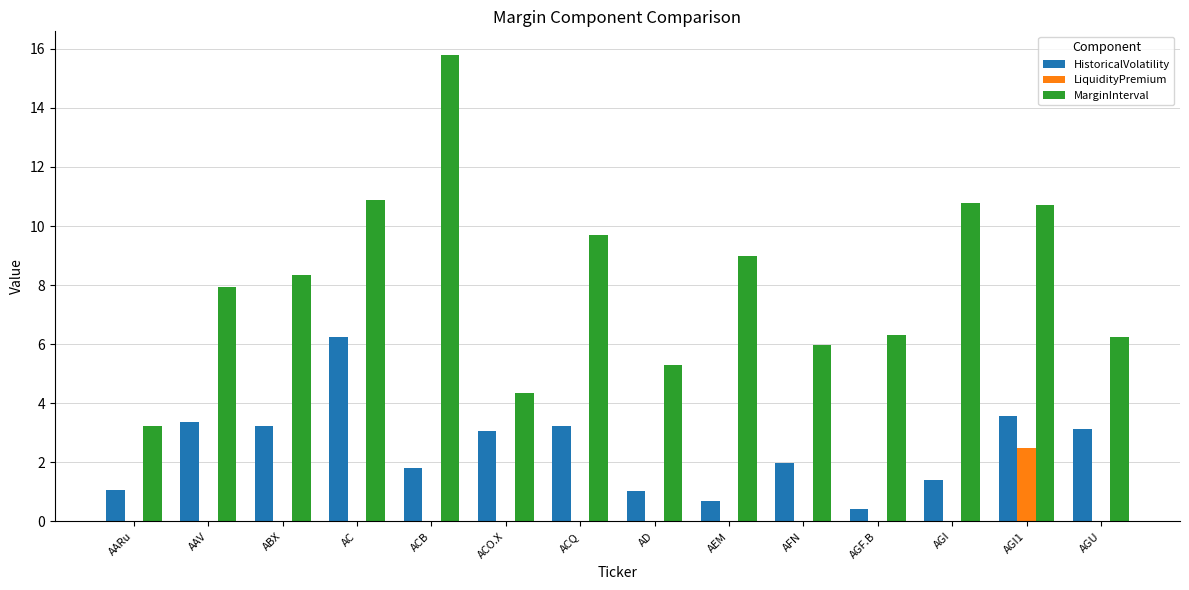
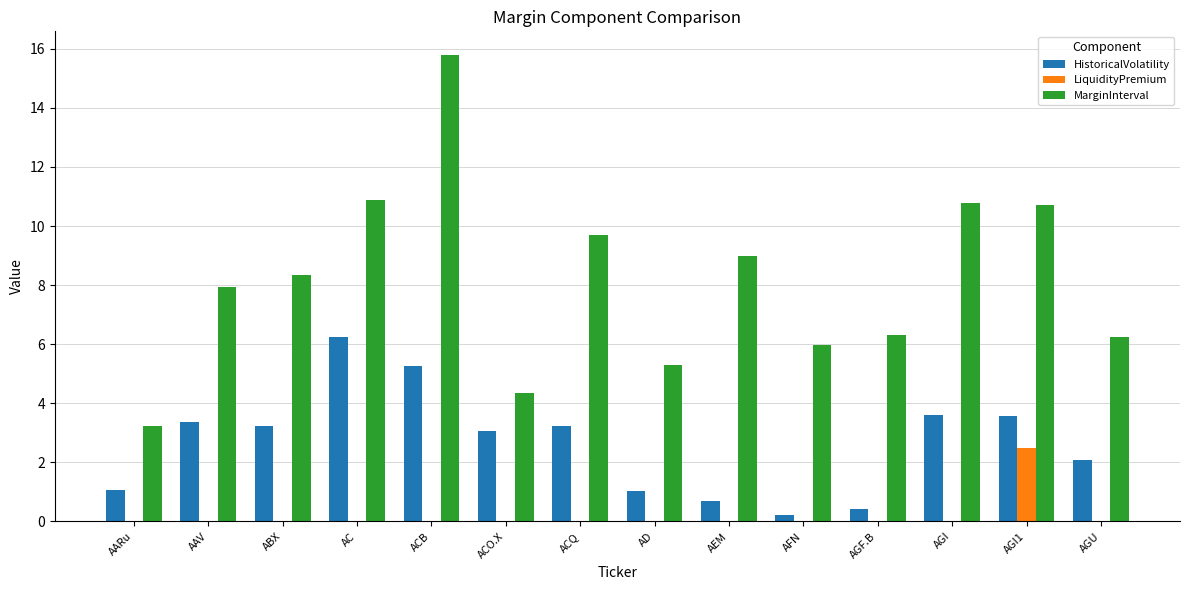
  {
    "HistoricalVolatility": {
      "AARu": 1.1,
      "AAV": 3.4,
      "ABX": 3.2,
      "AC": 6.2,
-     "ACB": 1.8,
+     "ACB": 5.3,
      "ACO.X": 3.1,
      "ACQ": 3.2,
      "AD": 1.0,
      "AEM": 0.7,
-     "AFN": 2.0,
+     "AFN": 0.2,
      "AGF.B": 0.4,
-     "AGI": 1.4,
+     "AGI": 3.6,
      "AGI1": 3.6,
-     "AGU": 3.1
+     "AGU": 2.1
    },
    "LiquidityPremium": {
      "AARu": 0.0,
      "AAV": 0.0,
      "ABX": 0.0,
      "AC": 0.0,
      "ACB": 0.0,
      "ACO.X": 0.0,
      "ACQ": 0.0,
      "AD": 0.0,
      "AEM": 0.0,
      "AFN": 0.0,
      "AGF.B": 0.0,
      "AGI": 0.0,
      "AGI1": 2.5,
      "AGU": 0.0
    },
    "MarginInterval": {
      "AARu": 3.2,
      "AAV": 7.9,
      "ABX": 8.3,
      "AC": 10.9,
      "ACB": 15.8,
      "ACO.X": 4.4,
      "ACQ": 9.7,
      "AD": 5.3,
      "AEM": 9.0,
      "AFN": 6.0,
      "AGF.B": 6.3,
      "AGI": 10.8,
      "AGI1": 10.7,
      "AGU": 6.3
    }
  }
